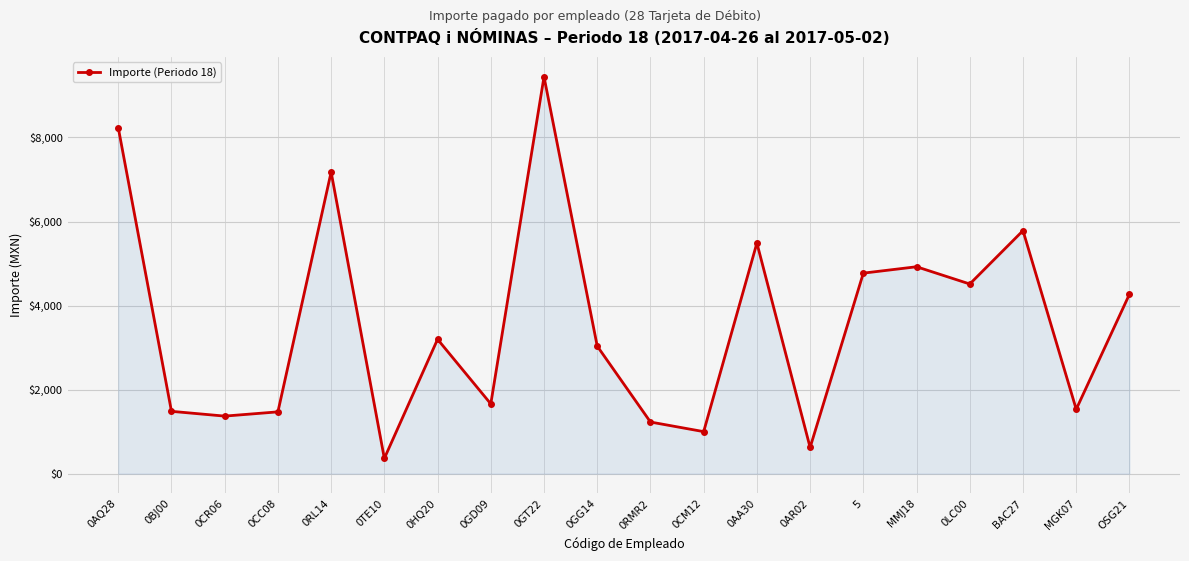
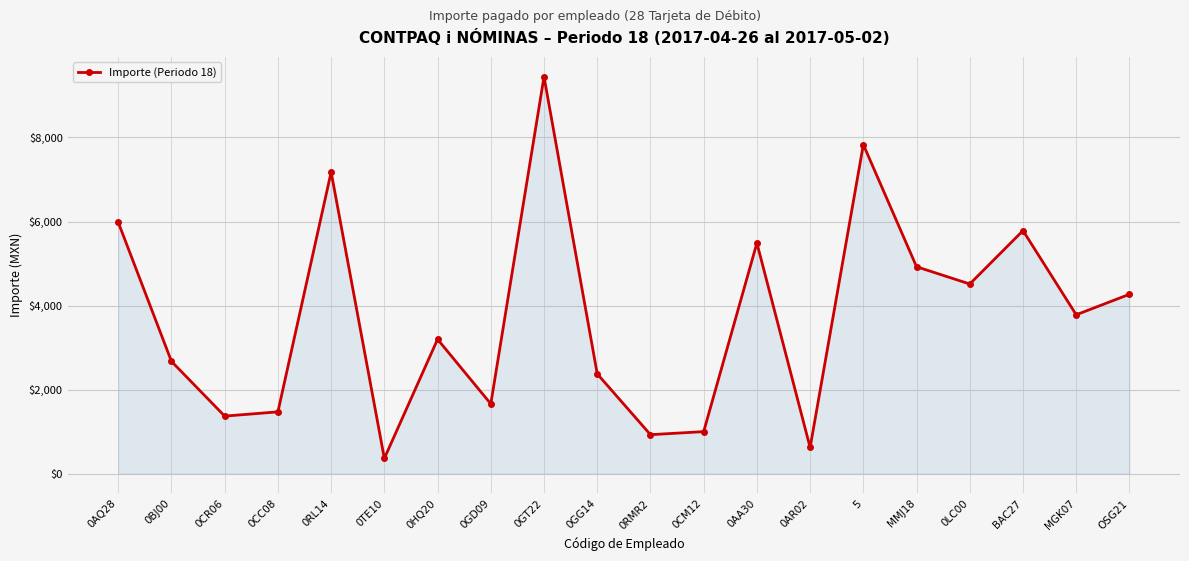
  {
-   "0AQ28": "$8,200",
-   "0BJ00": "$1,500",
+   "0AQ28": "$6,000",
+   "0BJ00": "$2,700",
    "0CR06": "$1,400",
    "0CC08": "$1,500",
    "0RL14": "$7,200",
    "0TE10": "$400",
    "0HQ20": "$3,200",
    "0GD09": "$1,700",
    "0GT22": "$9,400",
-   "0GG14": "$3,000",
-   "0RMR2": "$1,200",
+   "0GG14": "$2,400",
+   "0RMR2": "$900",
    "0CM12": "$1,000",
    "0AA30": "$5,500",
    "0AR02": "$600",
-   "5": "$4,800",
+   "5": "$7,800",
    "MMJ18": "$4,900",
    "0LC00": "$4,500",
    "BAC27": "$5,800",
-   "MGK07": "$1,500",
+   "MGK07": "$3,800",
    "OSG21": "$4,300"
  }
